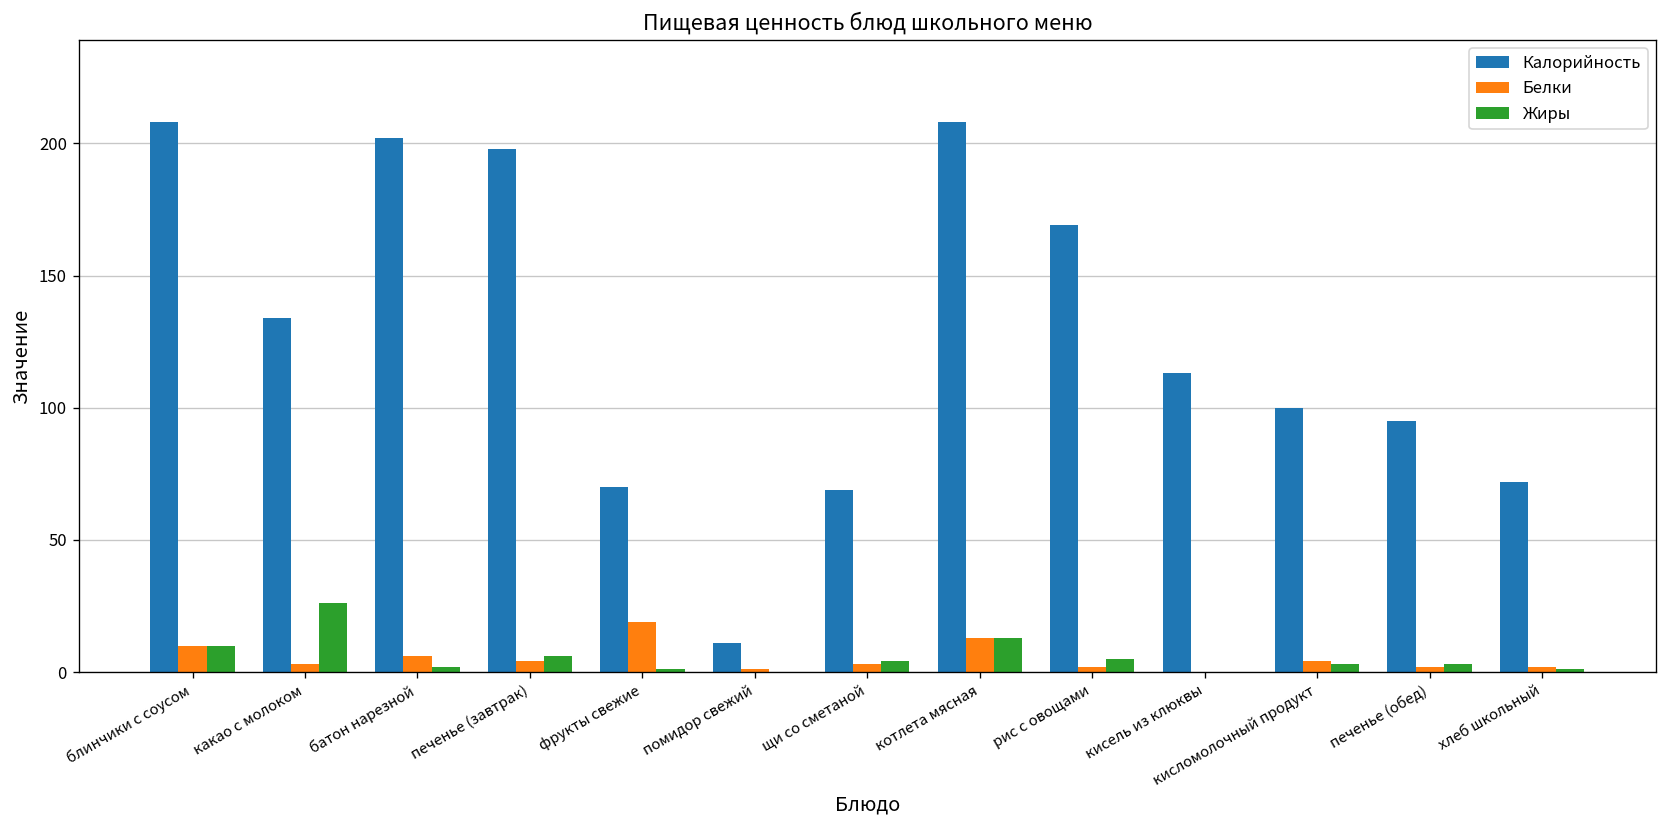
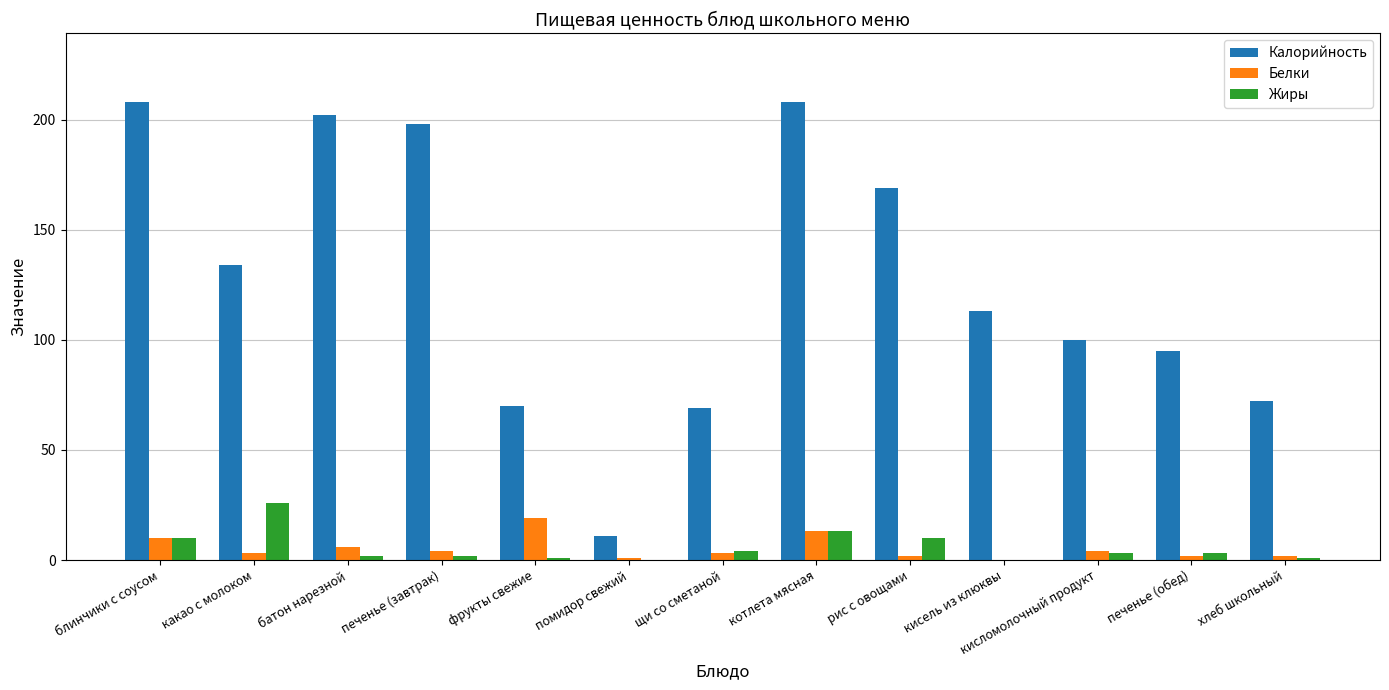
  {
    "Калорийность": {
      "блинчики с соусом": 208,
      "какао с молоком": 134,
      "батон нарезной": 202,
      "печенье (завтрак)": 198,
      "фрукты свежие": 70,
      "помидор свежий": 11,
      "щи со сметаной": 69,
      "котлета мясная": 208,
      "рис с овощами": 169,
      "кисель из клюквы": 113,
      "кисломолочный продукт": 100,
      "печенье (обед)": 95,
      "хлеб школьный": 72
    },
    "Белки": {
      "блинчики с соусом": 10,
      "какао с молоком": 3,
      "батон нарезной": 6,
      "печенье (завтрак)": 4,
      "фрукты свежие": 19,
      "щи со сметаной": 3,
      "котлета мясная": 13,
      "рис с овощами": 2,
      "кисель из клюквы": 0,
      "кисломолочный продукт": 4,
      "печенье (обед)": 2,
      "хлеб школьный": 2
    },
    "Жиры": {
      "блинчики с соусом": 10,
      "какао с молоком": 26,
      "батон нарезной": 2,
-     "печенье (завтрак)": 6,
+     "печенье (завтрак)": 2,
      "помидор свежий": 0,
      "щи со сметаной": 4,
      "котлета мясная": 13,
-     "рис с овощами": 5,
+     "рис с овощами": 10,
      "кисель из клюквы": 0,
      "кисломолочный продукт": 3,
      "печенье (обед)": 3
    }
  }
